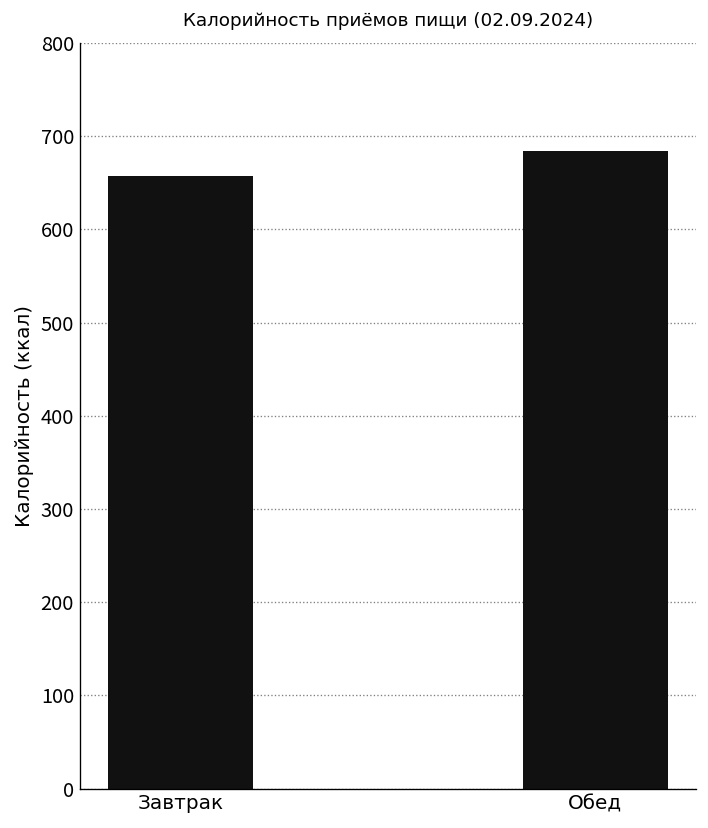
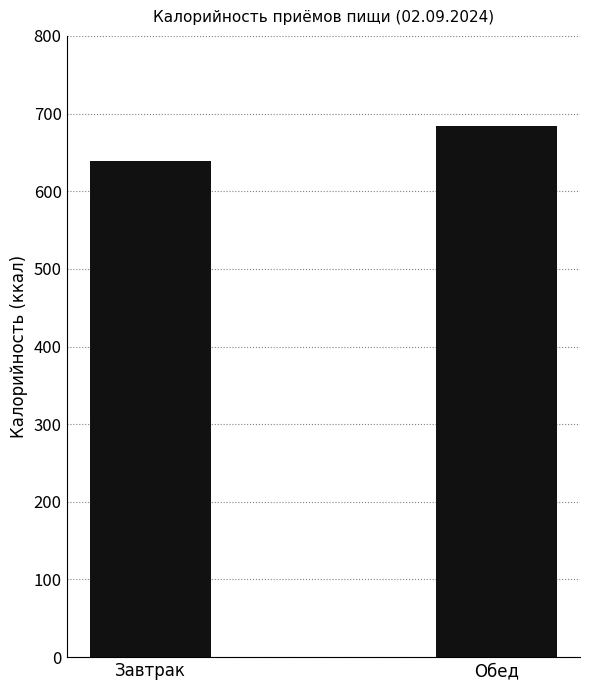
  {
-   "Завтрак": 660,
+   "Завтрак": 640,
    "Обед": 680
  }
